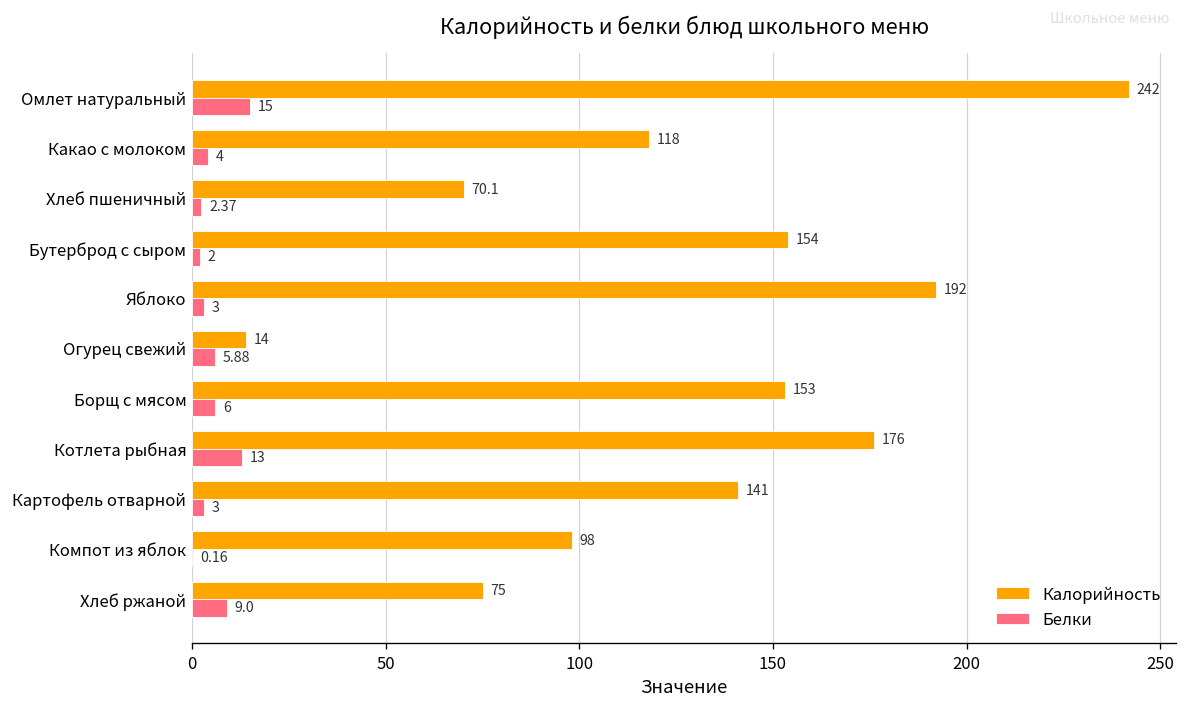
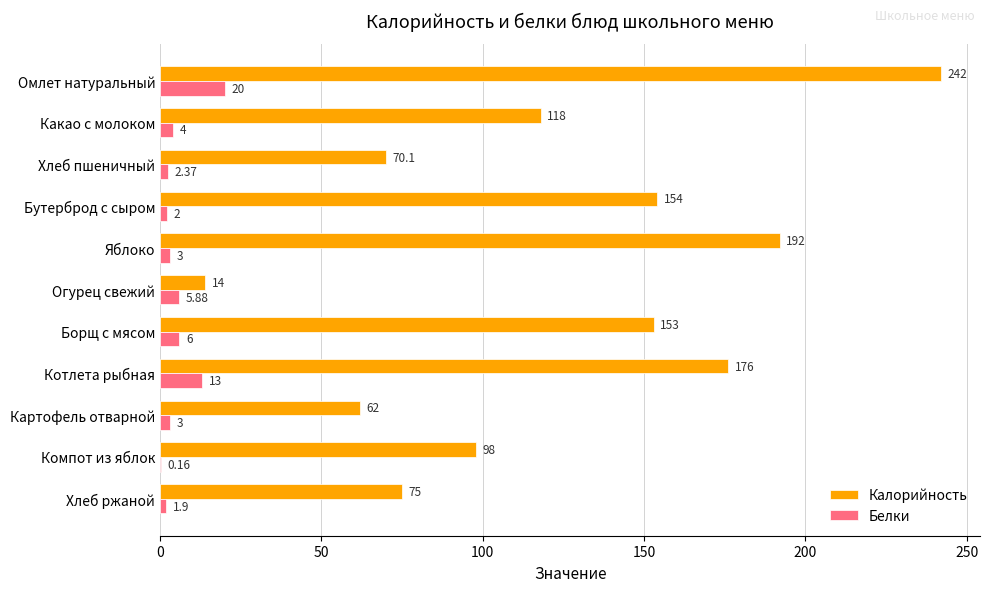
  {
    "Калорийность": {
      "Омлет натуральный": 242,
      "Какао с молоком": 118,
      "Хлеб пшеничный": 70.1,
      "Бутерброд с сыром": 154,
      "Яблоко": 192,
      "Огурец свежий": 14,
      "Борщ с мясом": 153,
      "Котлета рыбная": 176,
-     "Картофель отварной": 141,
+     "Картофель отварной": 62,
      "Компот из яблок": 98,
      "Хлеб ржаной": 75
    },
    "Белки": {
-     "Омлет натуральный": 15,
+     "Омлет натуральный": 20,
      "Какао с молоком": 4,
      "Хлеб пшеничный": 2.37,
      "Бутерброд с сыром": 2,
      "Яблоко": 3,
      "Огурец свежий": 5.88,
      "Борщ с мясом": 6,
      "Котлета рыбная": 13,
      "Картофель отварной": 3,
      "Компот из яблок": 0.16,
-     "Хлеб ржаной": 9.0
+     "Хлеб ржаной": 1.9
    }
  }
